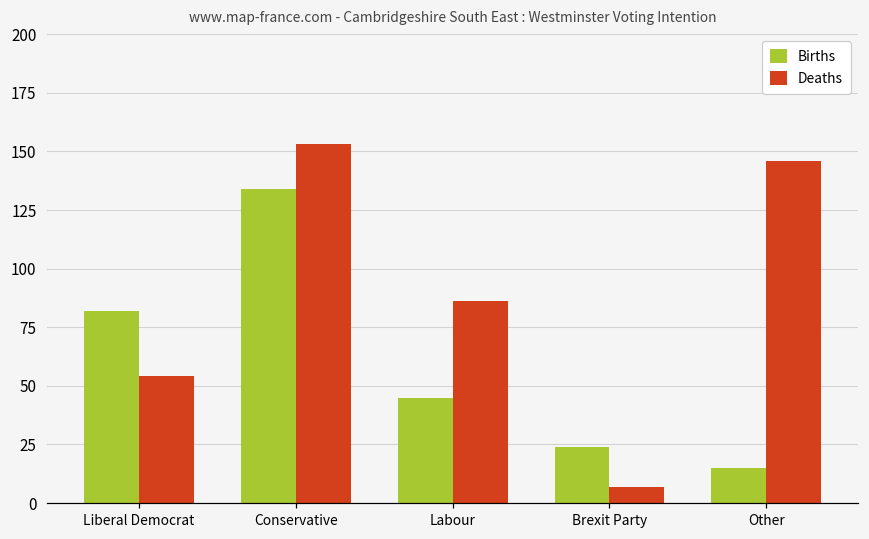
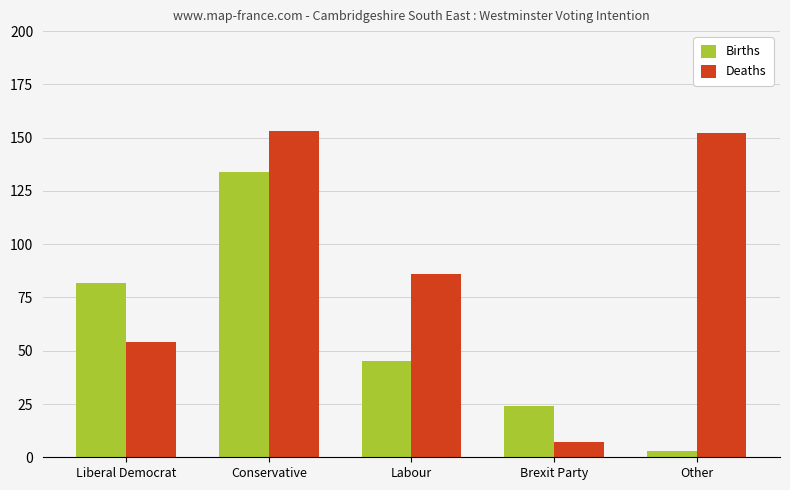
  {
    "Births": {
      "Liberal Democrat": 82,
      "Conservative": 134,
      "Labour": 45,
      "Brexit Party": 24,
-     "Other": 15
+     "Other": 3
    },
    "Deaths": {
      "Liberal Democrat": 54,
      "Conservative": 153,
      "Labour": 86,
      "Brexit Party": 7,
-     "Other": 146
+     "Other": 152
    }
  }
